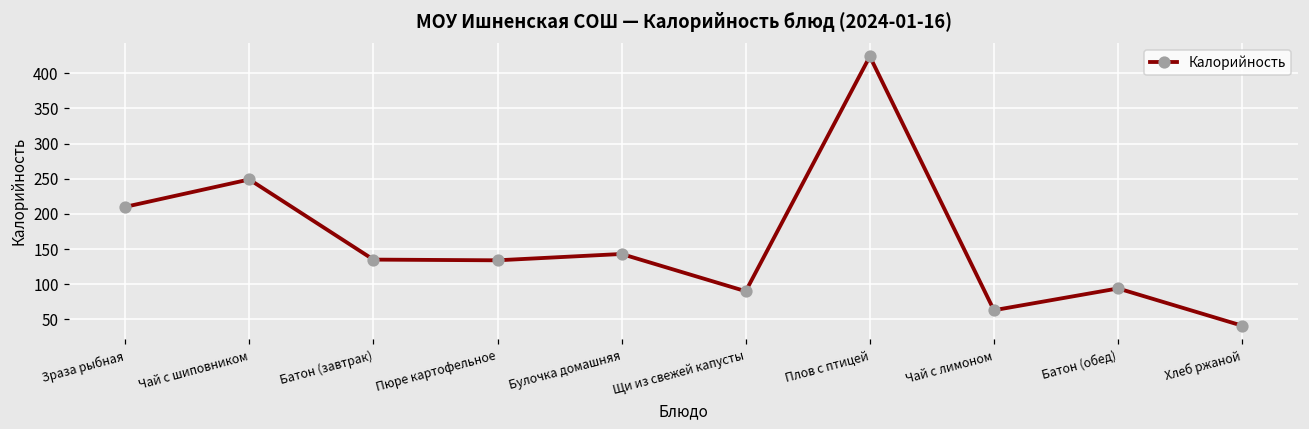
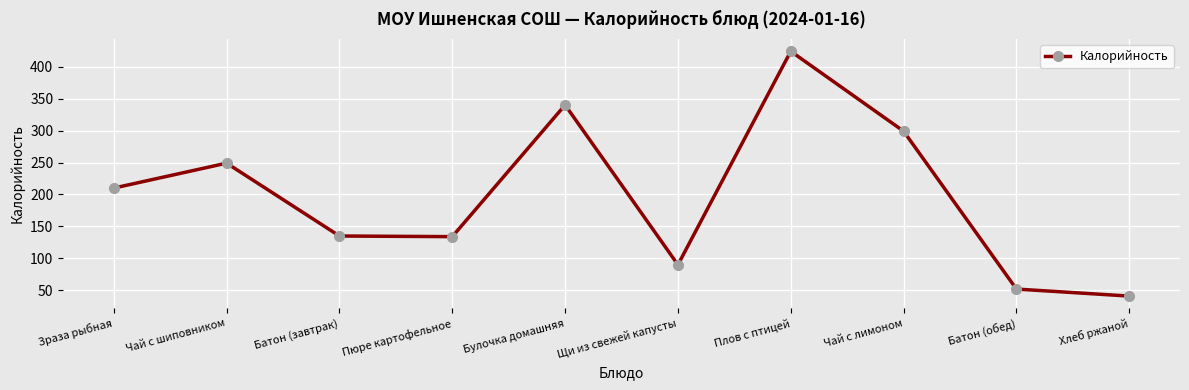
  {
    "Зраза рыбная": 210,
    "Чай с шиповником": 250,
    "Батон (завтрак)": 140,
    "Пюре картофельное": 130,
-   "Булочка домашняя": 140,
+   "Булочка домашняя": 340,
    "Щи из свежей капусты": 90,
    "Плов с птицей": 420,
-   "Чай с лимоном": 60,
-   "Батон (обед)": 90,
+   "Чай с лимоном": 300,
+   "Батон (обед)": 50,
    "Хлеб ржаной": 40
  }
